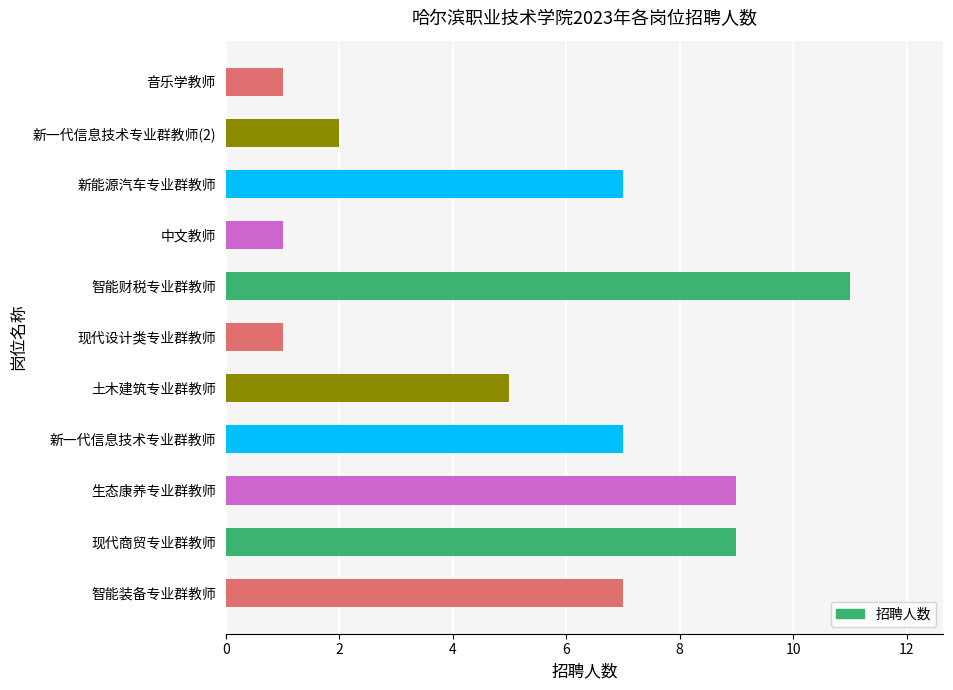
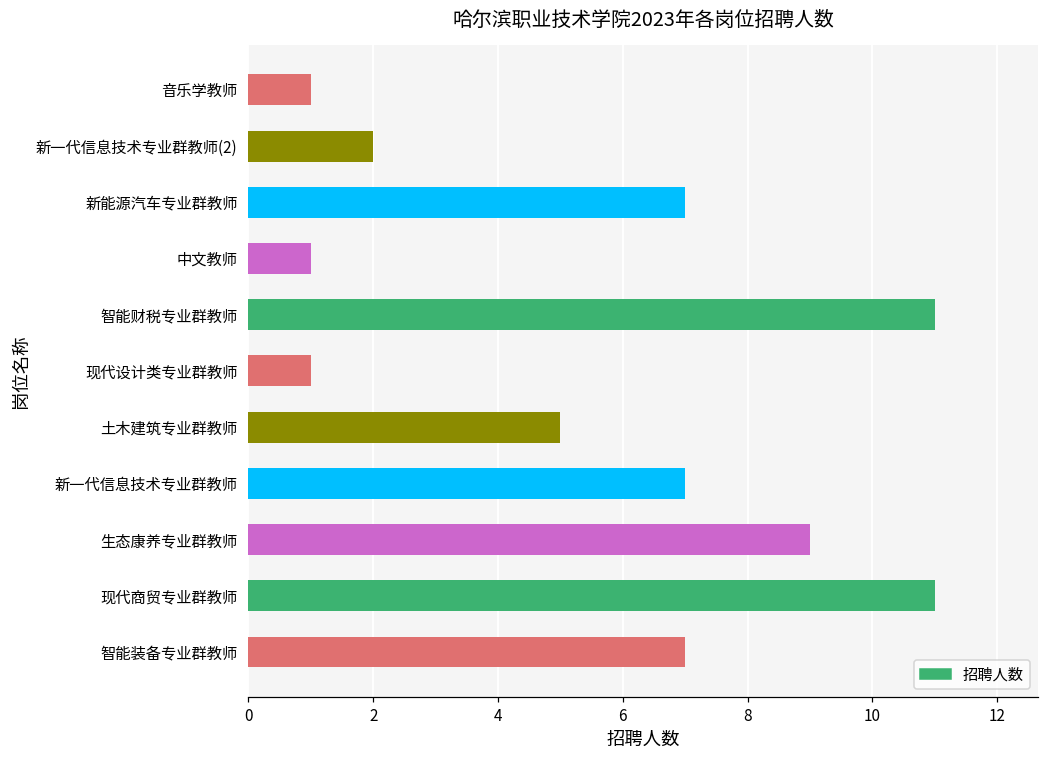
  {
    "音乐学教师": 1,
    "新一代信息技术专业群教师(2)": 2,
    "新能源汽车专业群教师": 7,
    "中文教师": 1,
    "智能财税专业群教师": 11,
    "现代设计类专业群教师": 1,
    "土木建筑专业群教师": 5,
    "新一代信息技术专业群教师": 7,
    "生态康养专业群教师": 9,
-   "现代商贸专业群教师": 9,
+   "现代商贸专业群教师": 11,
    "智能装备专业群教师": 7
  }
